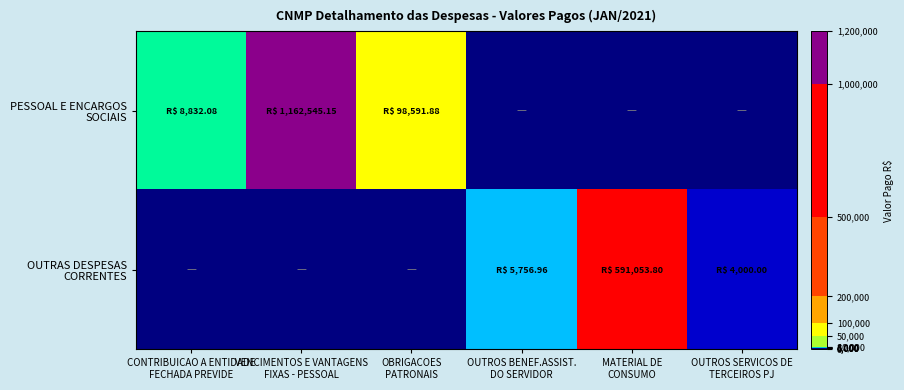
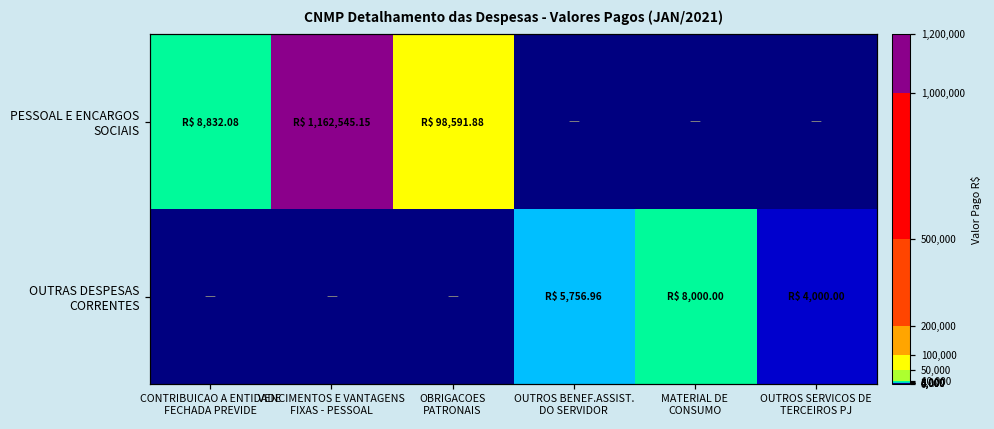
  {
    "PESSOAL E ENCARGOS SOCIAIS": {
      "OBRIGACOES PATRONAIS": "98,591.88"
    },
    "OUTRAS DESPESAS CORRENTES": {
      "OUTROS BENEF.ASSIST. DO SERVIDOR": "5,756.96",
-     "MATERIAL DE CONSUMO": "591,053.80",
+     "MATERIAL DE CONSUMO": "8,000.00",
      "OUTROS SERVICOS DE TERCEIROS PJ": "4,000.00"
    }
  }
